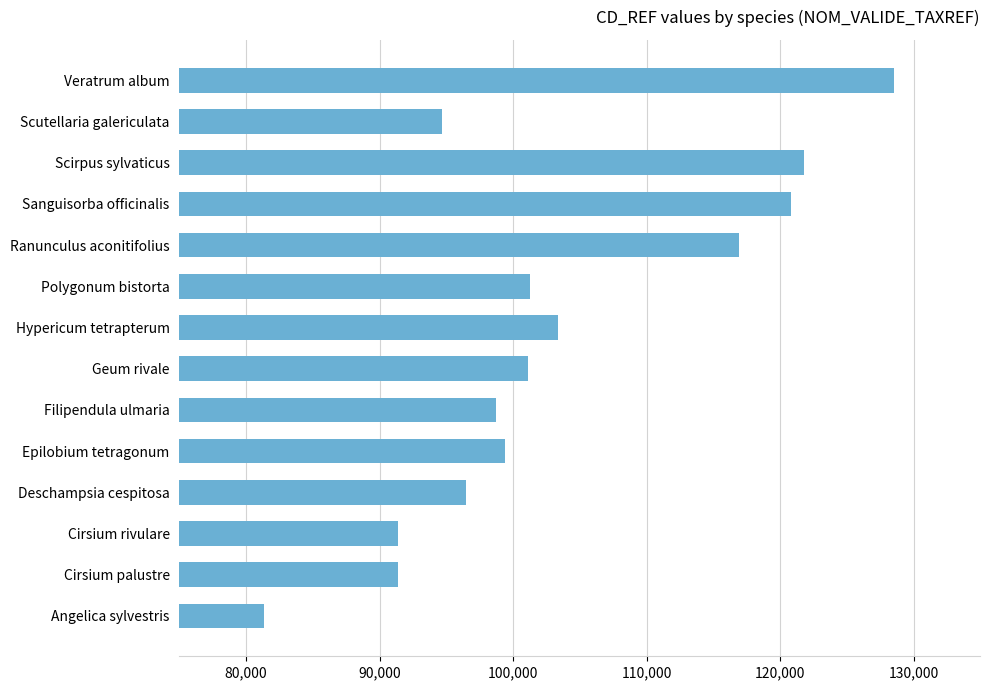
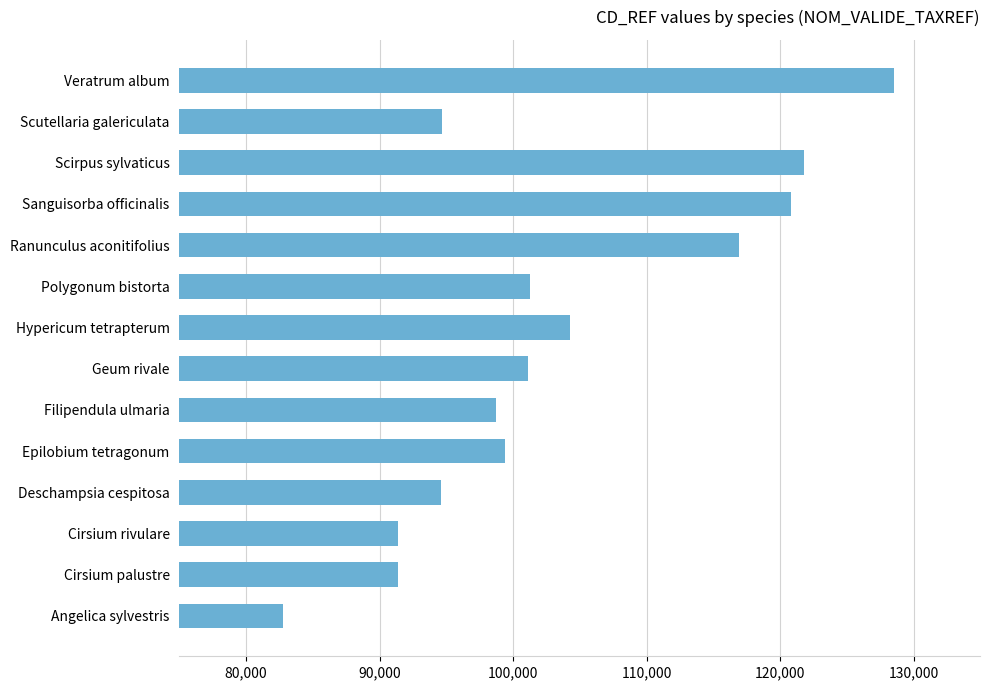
  {
    "Veratrum album": "128,500",
    "Scutellaria galericulata": "94,700",
    "Scirpus sylvaticus": "121,800",
    "Sanguisorba officinalis": "120,800",
    "Ranunculus aconitifolius": "116,900",
    "Polygonum bistorta": "101,200",
-   "Hypericum tetrapterum": "103,300",
+   "Hypericum tetrapterum": "104,200",
    "Geum rivale": "101,100",
    "Filipendula ulmaria": "98,700",
    "Epilobium tetragonum": "99,400",
-   "Deschampsia cespitosa": "96,400",
+   "Deschampsia cespitosa": "94,600",
    "Cirsium rivulare": "91,400",
    "Cirsium palustre": "91,400",
-   "Angelica sylvestris": "81,400"
+   "Angelica sylvestris": "82,700"
  }
